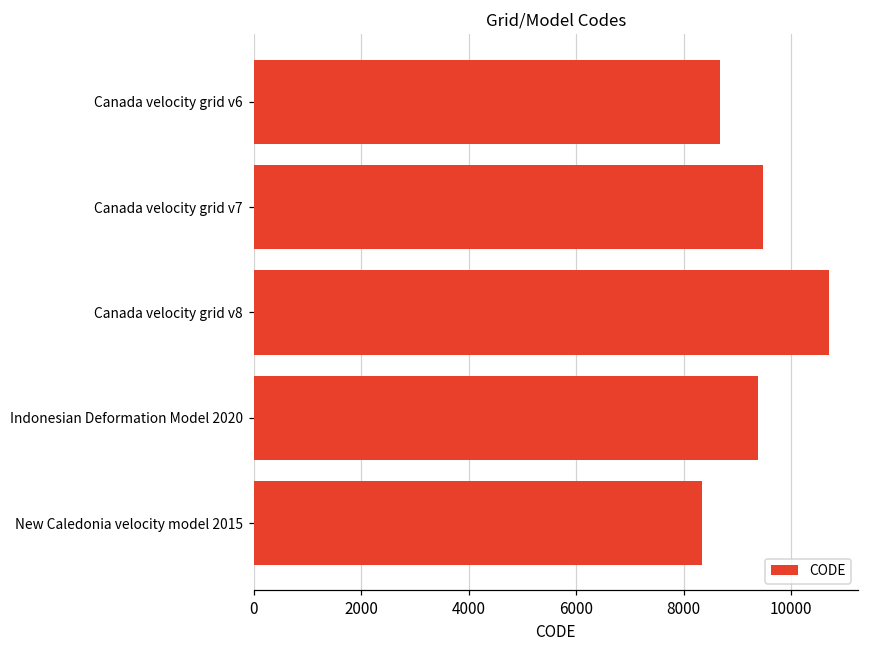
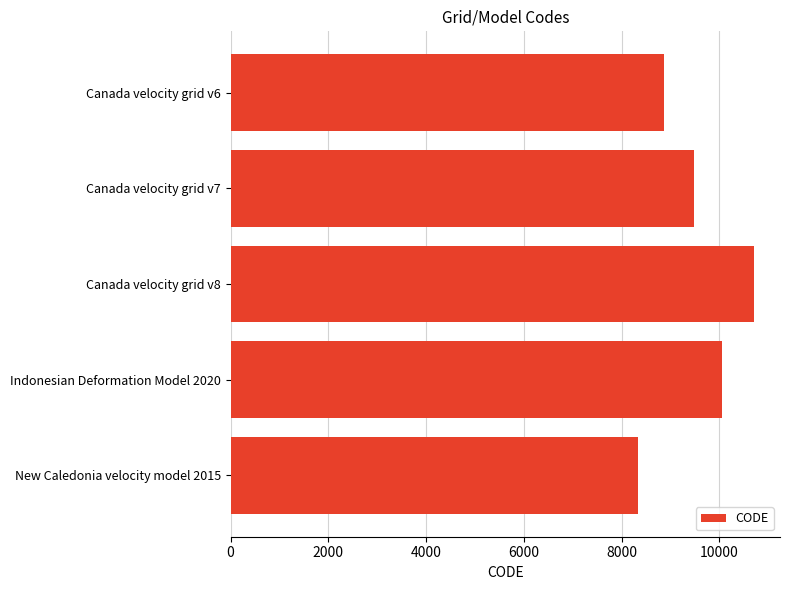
  {
-   "Canada velocity grid v6": 8700,
+   "Canada velocity grid v6": 8900,
    "Canada velocity grid v7": 9500,
    "Canada velocity grid v8": 10700,
-   "Indonesian Deformation Model 2020": 9400,
+   "Indonesian Deformation Model 2020": 10000,
    "New Caledonia velocity model 2015": 8300
  }
